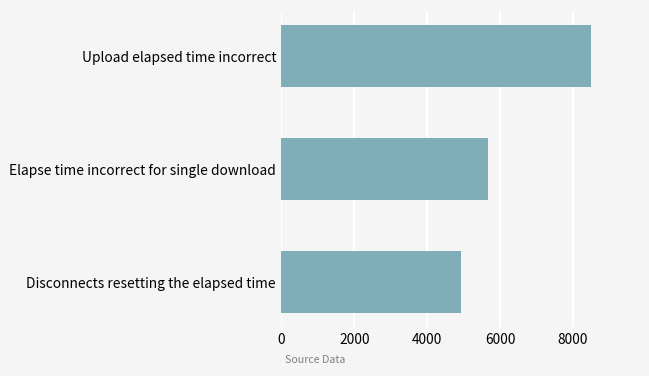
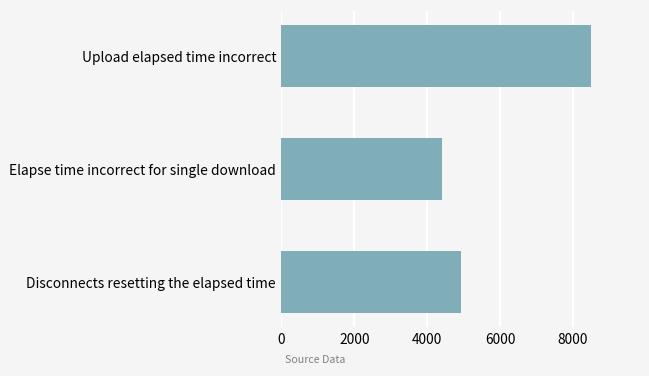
  {
    "Upload elapsed time incorrect": 8500,
-   "Elapse time incorrect for single download": 5700,
+   "Elapse time incorrect for single download": 4400,
    "Disconnects resetting the elapsed time": 4900
  }
